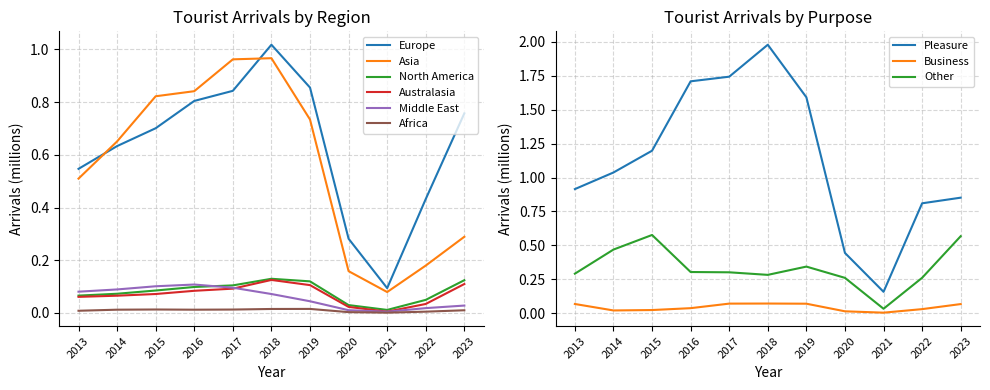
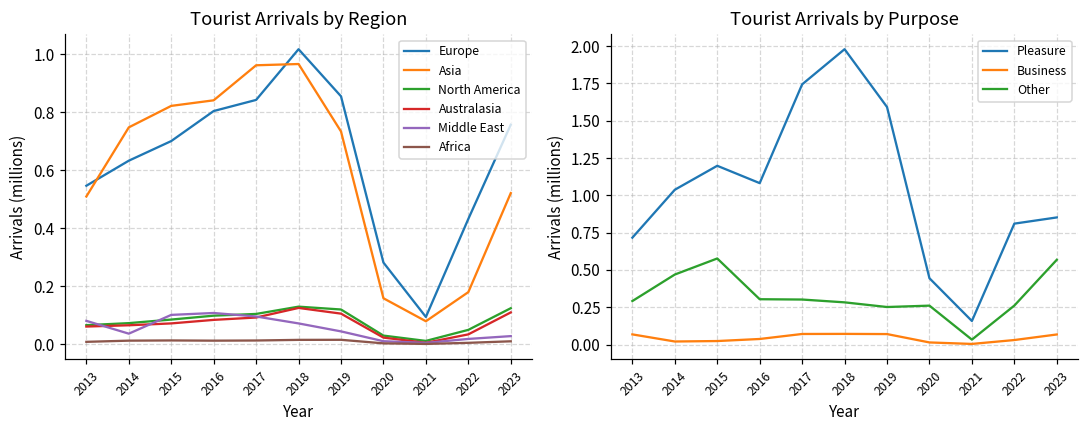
  {
    "Tourist Arrivals by Region": {
      "Europe": {
        "2013": 0.55,
        "2014": 0.63,
        "2015": 0.70,
        "2016": 0.80,
        "2017": 0.84,
        "2018": 1.02,
        "2019": 0.86,
        "2020": 0.28,
        "2021": 0.09,
        "2022": 0.43
      },
      "Asia": {
        "2013": 0.51,
-       "2014": 0.65,
+       "2014": 0.75,
        "2015": 0.82,
        "2016": 0.84,
        "2017": 0.96,
        "2018": 0.97,
        "2019": 0.73,
        "2020": 0.16,
        "2021": 0.08,
        "2022": 0.18,
-       "2023": 0.29
+       "2023": 0.52
      },
      "North America": {
        "2015": 0.08,
        "2019": 0.12,
        "2022": 0.05,
        "2023": 0.12
      },
      "Australasia": {
        "2015": 0.07,
        "2016": 0.08,
        "2019": 0.11,
        "2022": 0.03,
        "2023": 0.11
      },
      "Middle East": {
        "2013": 0.08,
-       "2014": 0.09,
+       "2014": 0.04,
        "2015": 0.10,
        "2018": 0.07,
        "2019": 0.04,
        "2022": 0.02,
        "2023": 0.03
      },
      "Africa": {
        "2013": 0.01,
        "2014": 0.01,
        "2015": 0.01,
        "2016": 0.01,
        "2017": 0.01,
        "2018": 0.01,
        "2019": 0.02,
        "2022": 0.00,
        "2023": 0.01
      }
    },
    "Tourist Arrivals by Purpose": {
      "Pleasure": {
-       "2013": 0.92,
+       "2013": 0.72,
        "2014": 1.04,
        "2015": 1.20,
-       "2016": 1.71,
+       "2016": 1.08,
        "2017": 1.74,
        "2018": 1.98,
        "2019": 1.59,
        "2020": 0.44,
        "2021": 0.16,
        "2022": 0.81,
        "2023": 0.85
      },
      "Business": {
        "2013": 0.07,
        "2014": 0.02,
        "2015": 0.02,
        "2016": 0.04,
        "2017": 0.07,
        "2018": 0.07,
        "2019": 0.07,
        "2020": 0.01,
        "2021": 0.00,
        "2022": 0.03,
        "2023": 0.07
      },
      "Other": {
        "2013": 0.29,
        "2014": 0.47,
        "2015": 0.58,
        "2016": 0.30,
        "2017": 0.30,
        "2018": 0.28,
-       "2019": 0.34,
+       "2019": 0.25,
        "2020": 0.26,
        "2021": 0.03,
        "2022": 0.26,
        "2023": 0.57
      }
    }
  }
